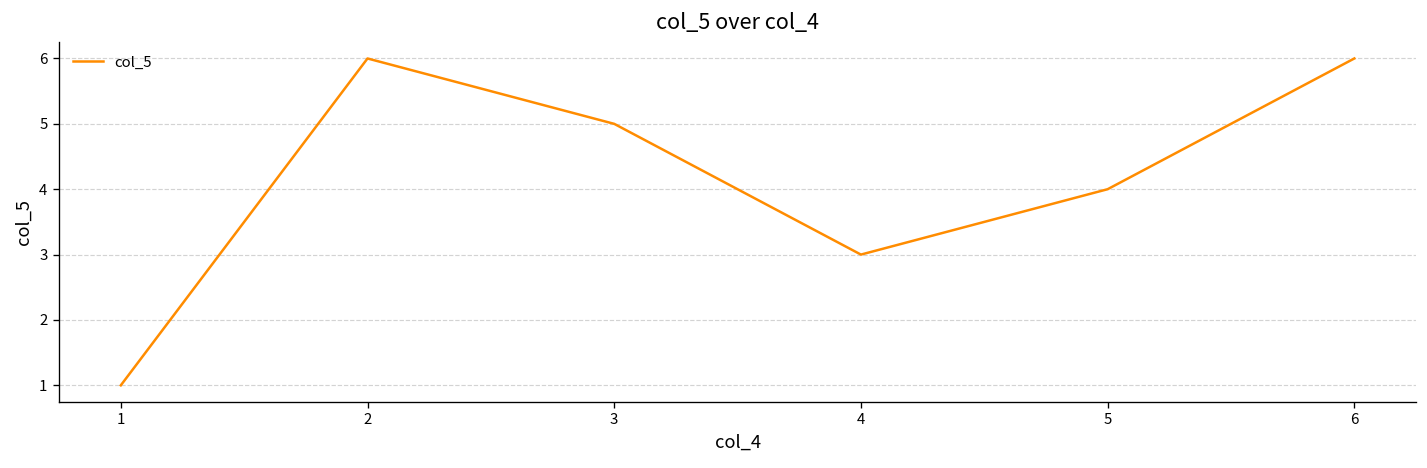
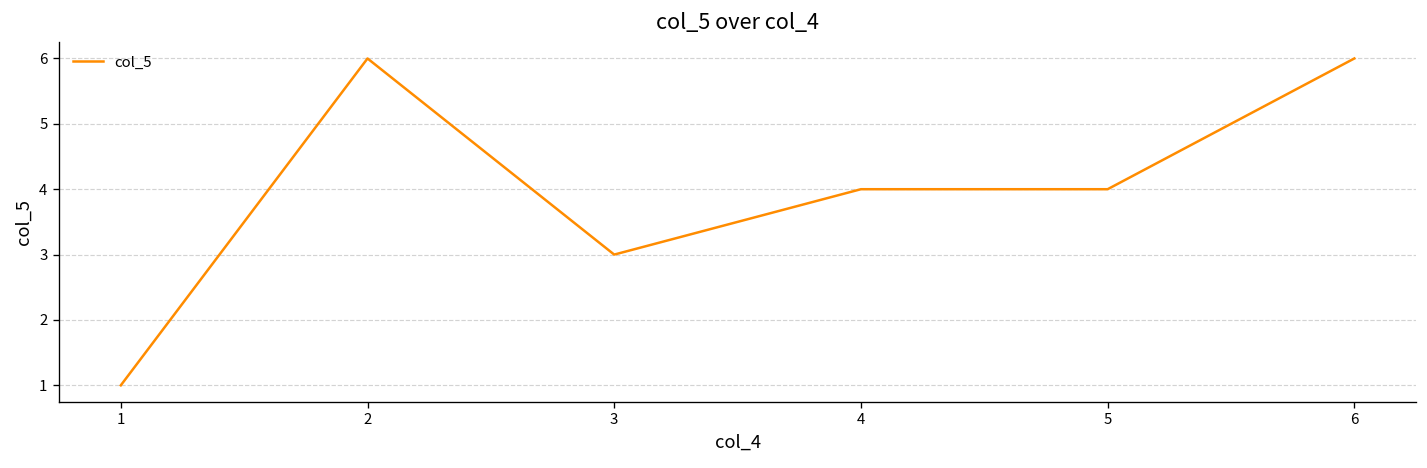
  {
    "1": 1,
    "2": 6,
-   "3": 5,
-   "4": 3,
+   "3": 3,
+   "4": 4,
    "5": 4,
    "6": 6
  }
